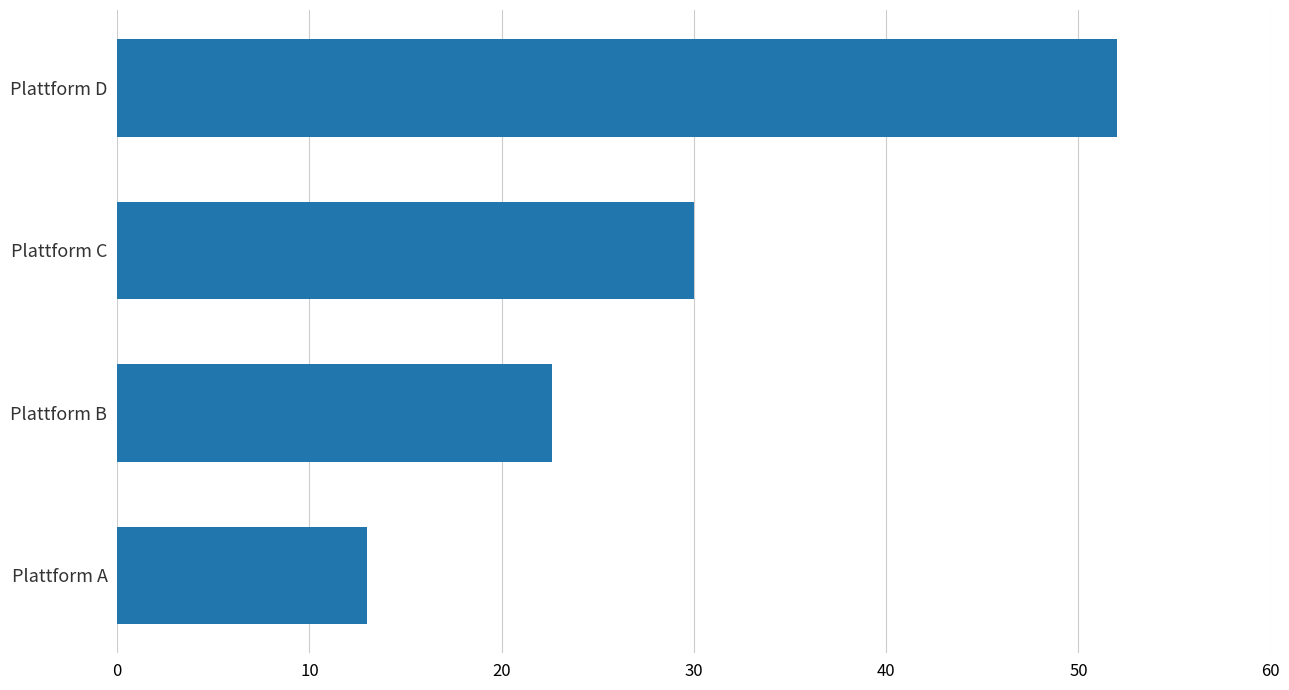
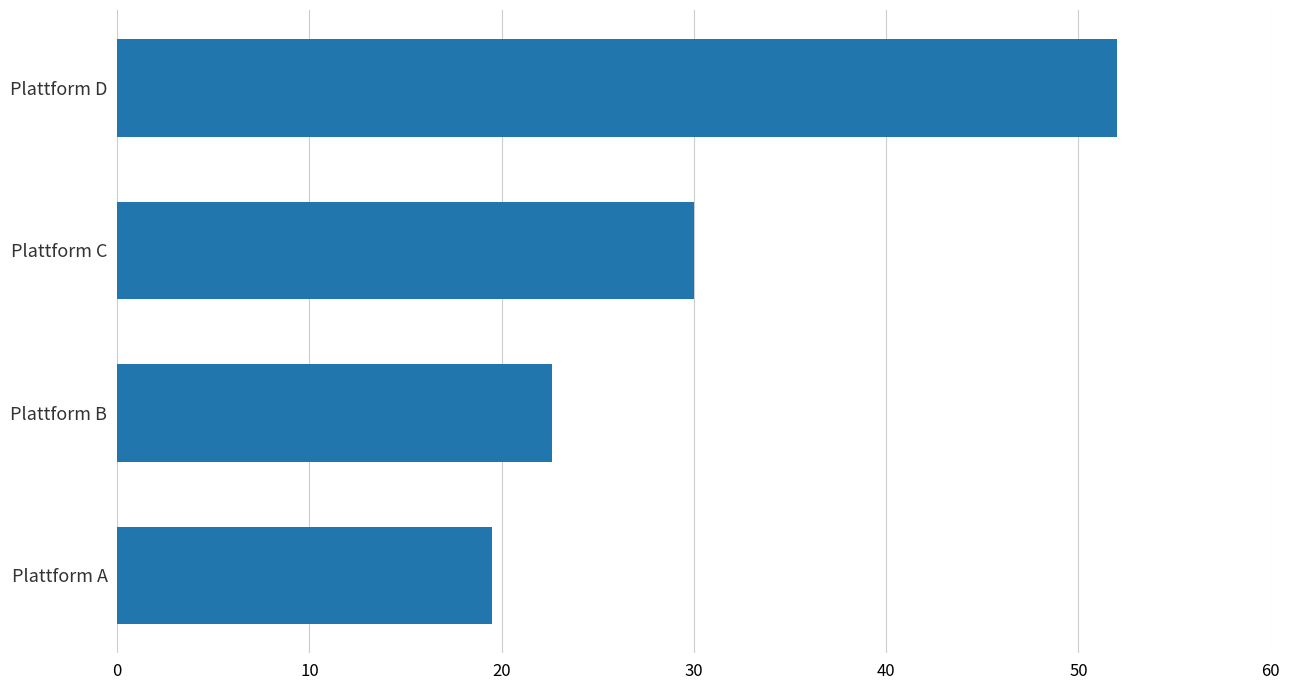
  {
    "Plattform D": 52.0,
    "Plattform C": 30.0,
    "Plattform B": 22.6,
-   "Plattform A": 13.0
+   "Plattform A": 19.5
  }
